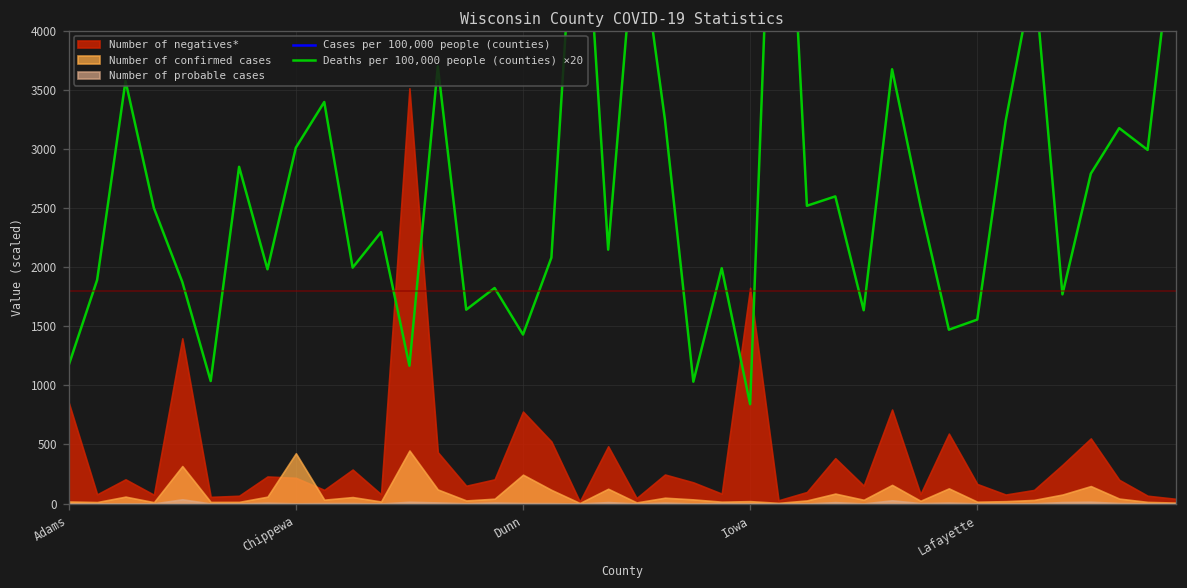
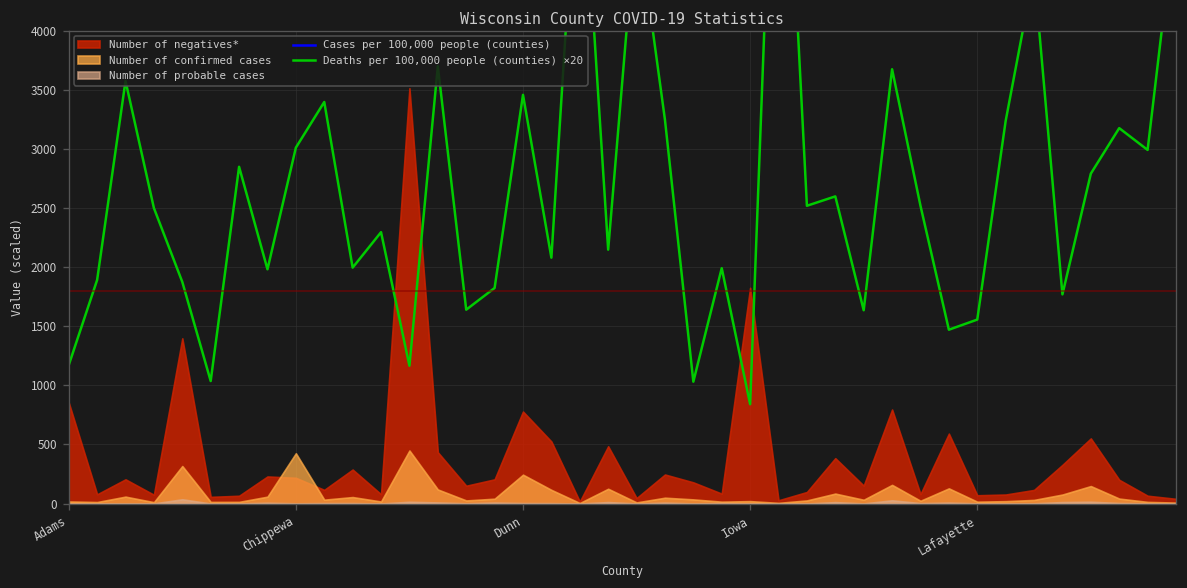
  {
    "Number of negatives*": {
      "Adams": 900,
      "Chippewa": 200,
      "Dunn": 800,
      "Iowa": 1800,
-     "Lafayette": 200
+     "Lafayette": 100
    },
    "Deaths per 100,000 people (counties) ×20": {
      "Adams": 1200,
      "Chippewa": 3000,
-     "Dunn": 1400,
+     "Dunn": 3500,
      "Iowa": 800,
      "Lafayette": 1600
    },
    "Number of confirmed cases": {
      "Chippewa": 400,
      "Dunn": 200
    }
  }
